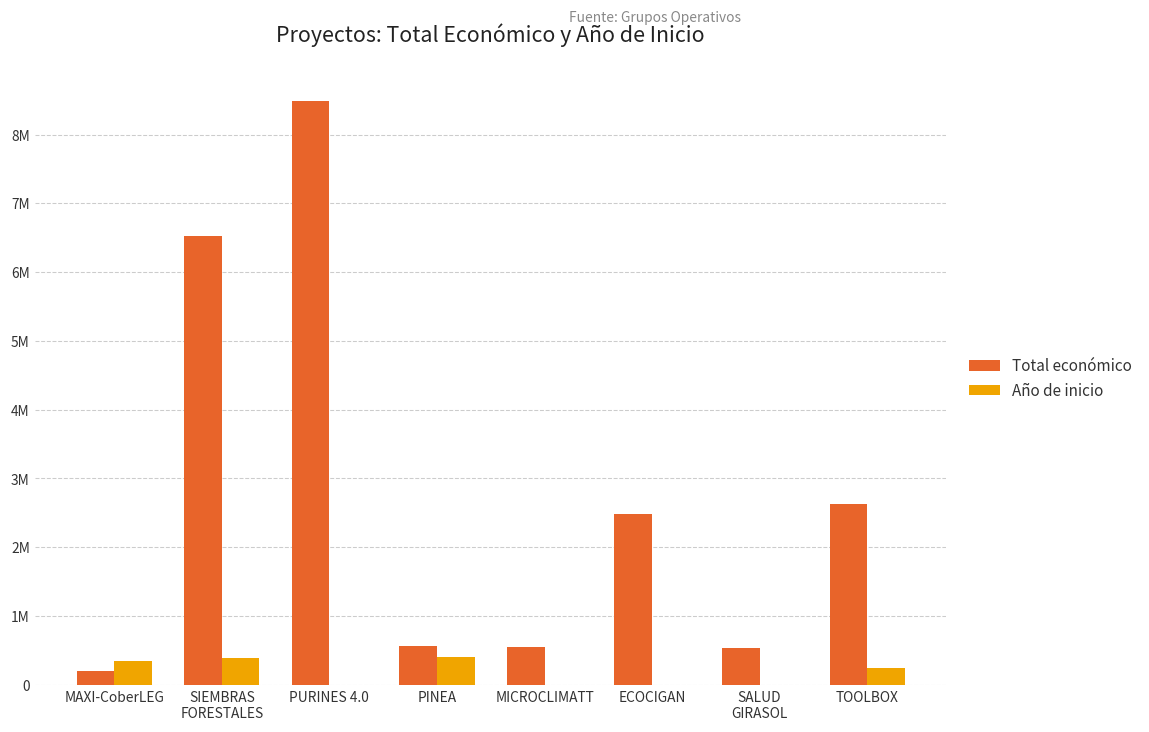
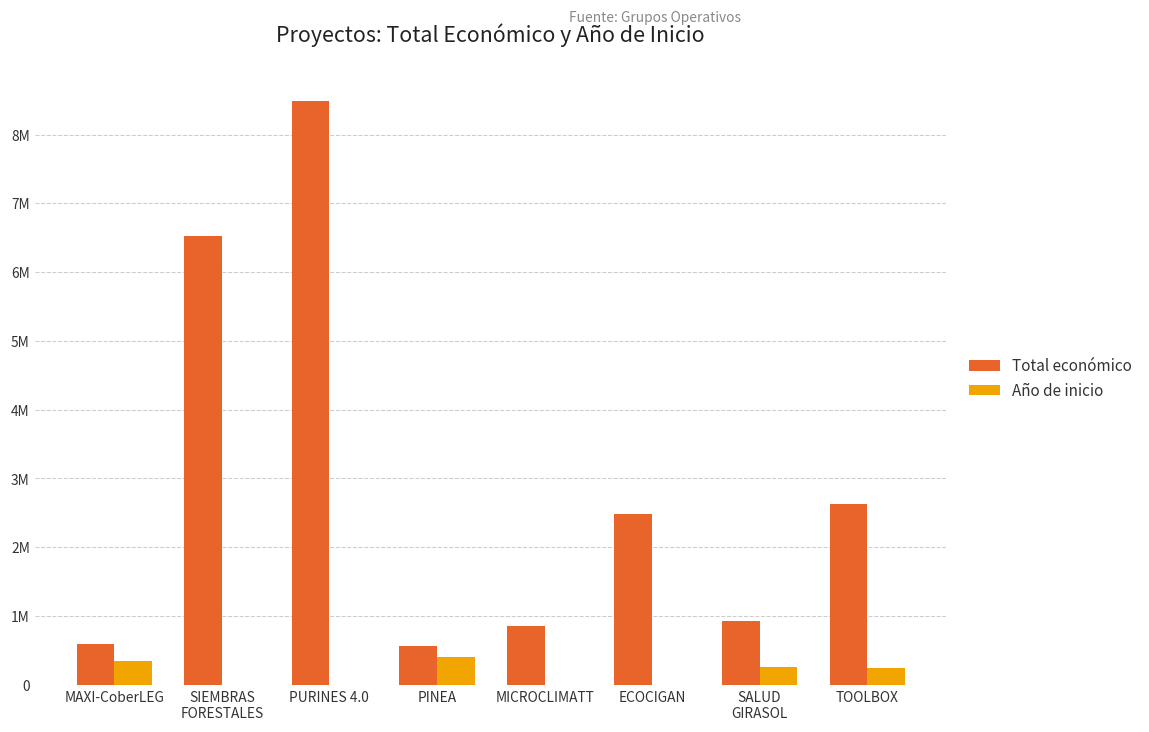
  {
    "Total económico": {
-     "MAXI-CoberLEG": 200000,
+     "MAXI-CoberLEG": 600000,
      "SIEMBRAS FORESTALES": 6500000,
      "PURINES 4.0": 8500000,
      "PINEA": 600000,
-     "MICROCLIMATT": 500000,
+     "MICROCLIMATT": 800000,
      "ECOCIGAN": 2500000,
-     "SALUD GIRASOL": 500000,
+     "SALUD GIRASOL": 900000,
      "TOOLBOX": 2600000
    },
    "Año de inicio": {
      "MAXI-CoberLEG": 300000,
-     "SIEMBRAS FORESTALES": 400000,
+     "SIEMBRAS FORESTALES": 0,
      "PINEA": 400000,
-     "SALUD GIRASOL": 0,
+     "SALUD GIRASOL": 300000,
      "TOOLBOX": 200000
    }
  }
